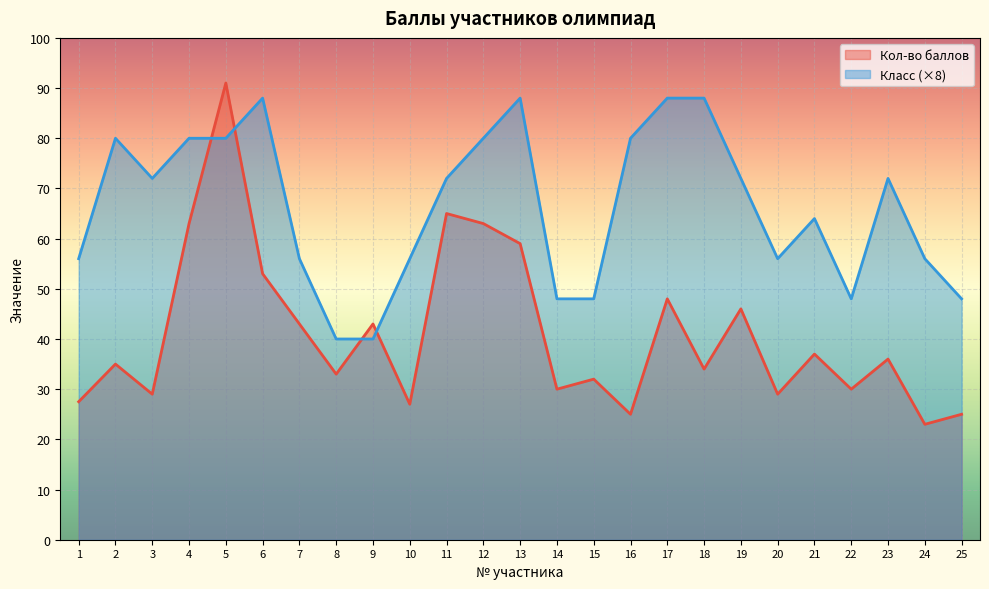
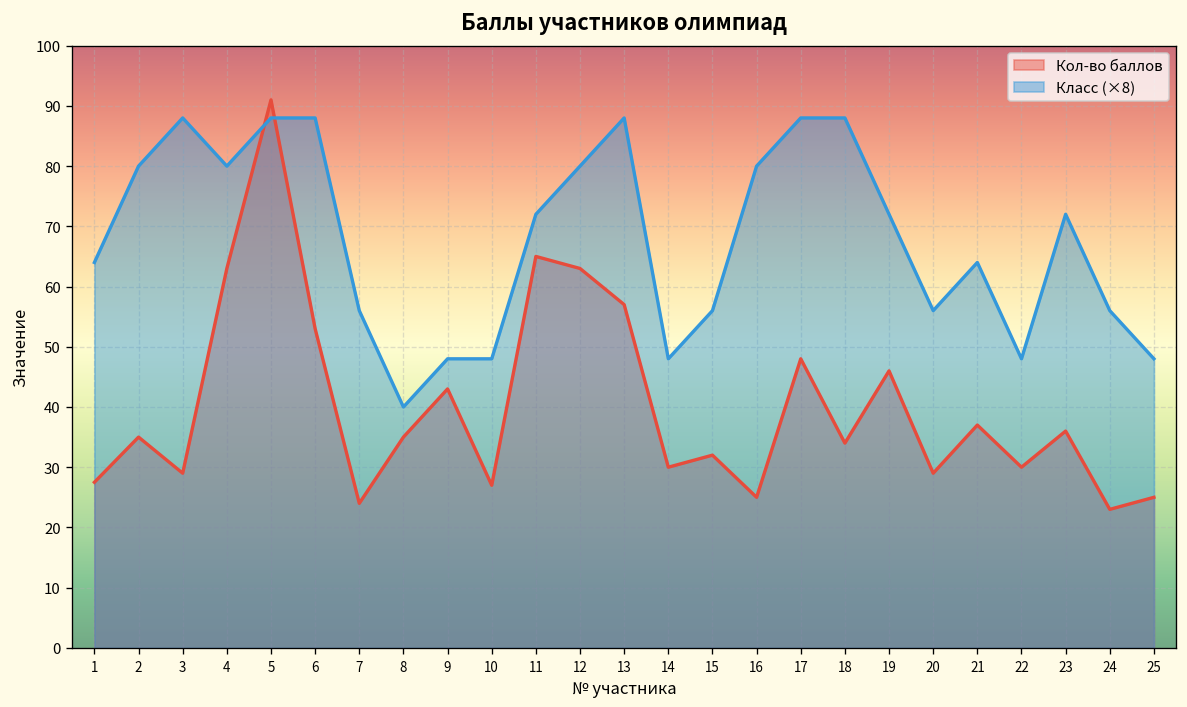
  {
    "Кол-во баллов": {
      "1": 28,
      "2": 35,
      "3": 29,
      "4": 63,
      "5": 91,
      "6": 53,
-     "7": 43,
-     "8": 33,
+     "7": 24,
+     "8": 35,
      "9": 43,
      "10": 27,
      "11": 65,
      "12": 63,
-     "13": 59,
+     "13": 57,
      "14": 30,
      "15": 32,
      "16": 25,
      "17": 48,
      "18": 34,
      "19": 46,
      "20": 29,
      "21": 37,
      "22": 30,
      "23": 36,
      "24": 23,
      "25": 25
    },
    "Класс (×8)": {
-     "1": 56,
+     "1": 64,
      "2": 80,
-     "3": 72,
+     "3": 88,
      "4": 80,
-     "5": 80,
+     "5": 88,
      "6": 88,
      "7": 56,
      "8": 40,
-     "9": 40,
-     "10": 56,
+     "9": 48,
+     "10": 48,
      "11": 72,
      "12": 80,
      "13": 88,
      "14": 48,
-     "15": 48,
+     "15": 56,
      "16": 80,
      "17": 88,
      "18": 88,
      "19": 72,
      "20": 56,
      "21": 64,
      "22": 48,
      "23": 72,
      "24": 56,
      "25": 48
    }
  }
